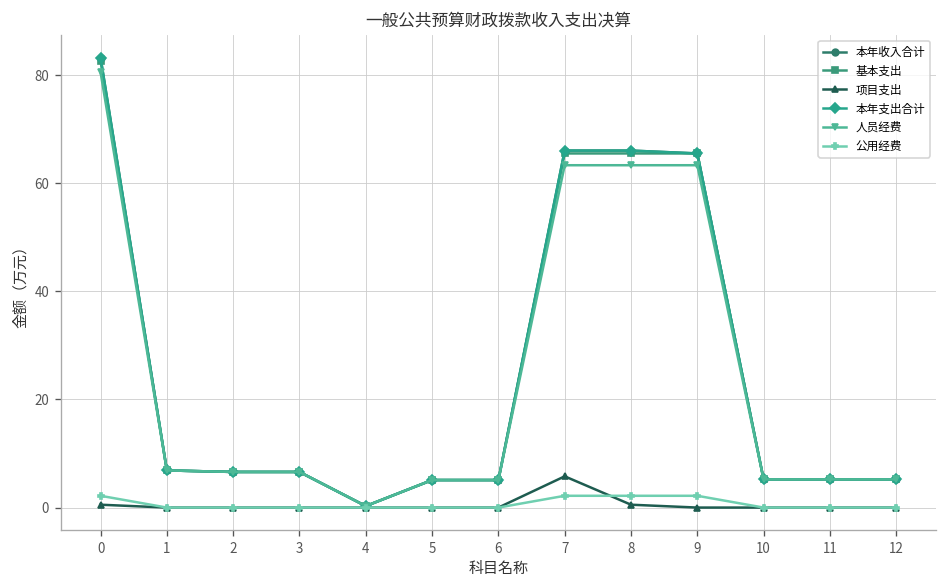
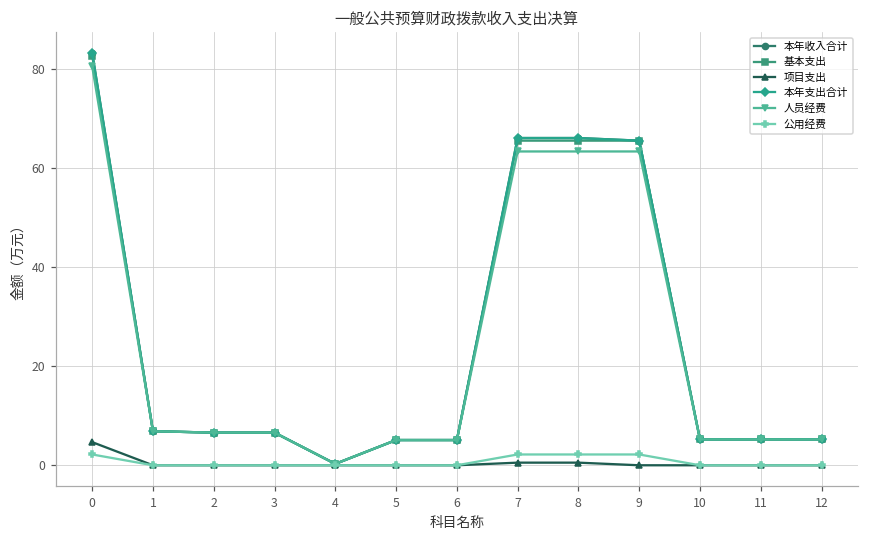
  {
    "项目支出": {
-     "0": 1,
-     "7": 6,
+     "0": 5,
+     "7": 1,
      "8": 1,
      "9": 0
    }
  }
